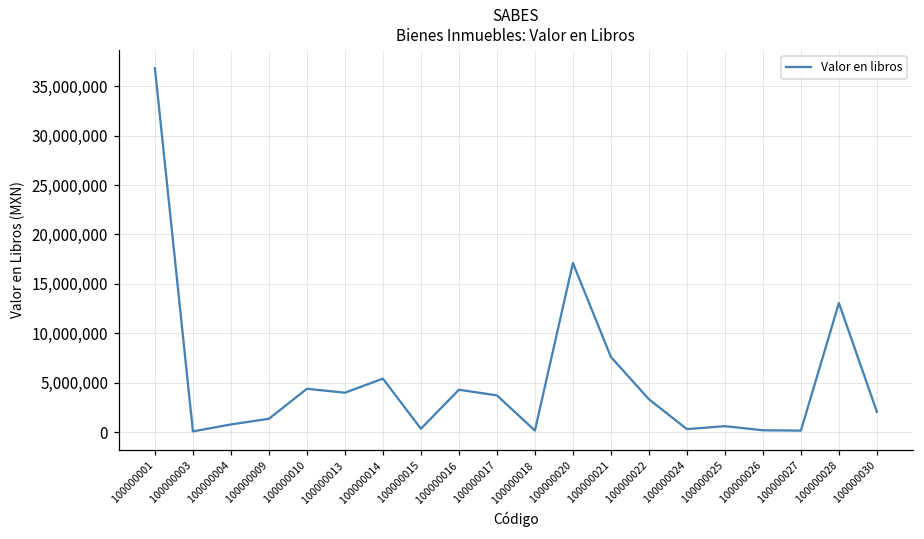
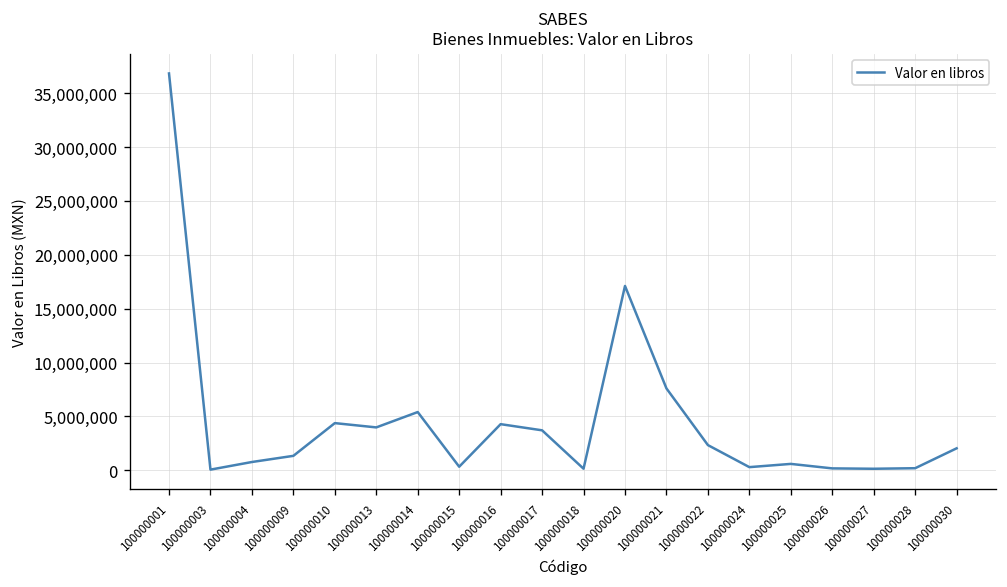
  {
    "100000001": "37,000,000",
    "100000003": "0",
    "100000004": "1,000,000",
    "100000009": "1,000,000",
    "100000010": "4,000,000",
    "100000013": "4,000,000",
    "100000014": "5,000,000",
    "100000015": "0",
    "100000016": "4,000,000",
    "100000017": "4,000,000",
    "100000018": "0",
    "100000020": "17,000,000",
    "100000021": "8,000,000",
-   "100000022": "3,000,000",
+   "100000022": "2,000,000",
    "100000024": "0",
    "100000025": "1,000,000",
    "100000026": "0",
    "100000027": "0",
-   "100000028": "13,000,000",
+   "100000028": "0",
    "100000030": "2,000,000"
  }
